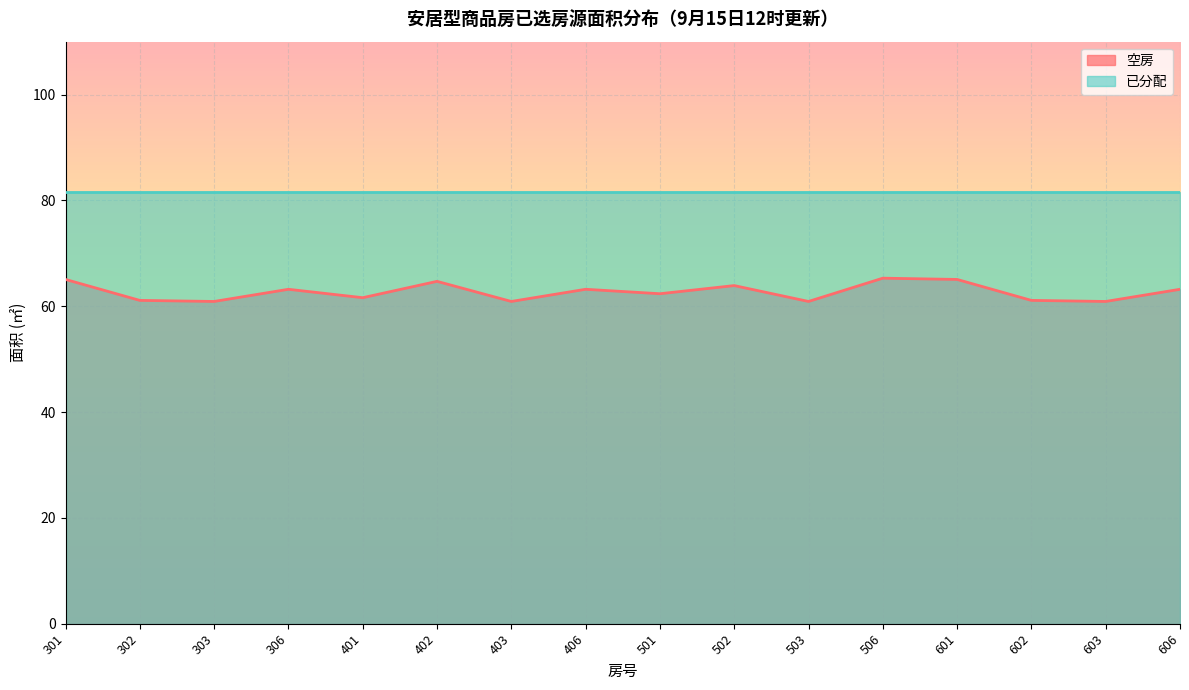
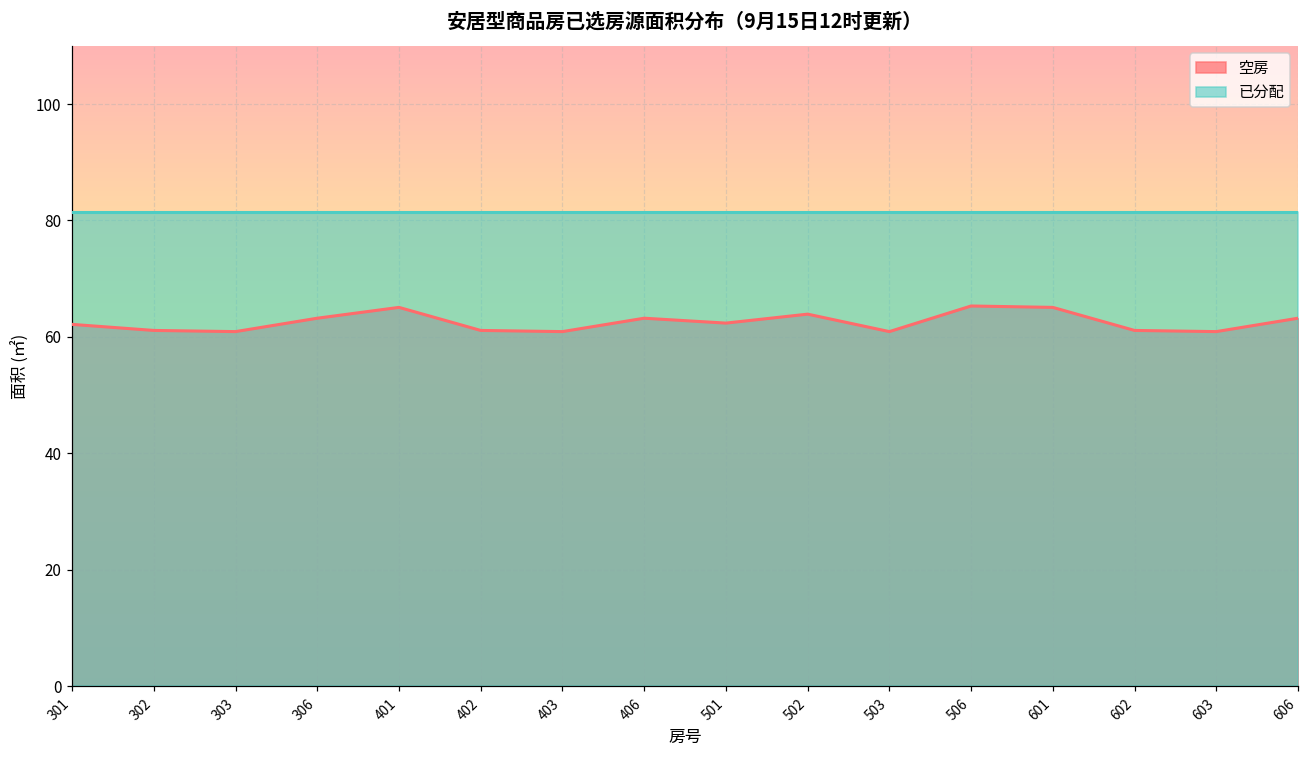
  {
    "空房": {
-     "301": 65,
+     "301": 62,
      "302": 61,
      "303": 61,
      "306": 63,
-     "401": 62,
-     "402": 65,
+     "401": 65,
+     "402": 61,
      "403": 61,
      "406": 63,
      "501": 62,
      "502": 64,
      "503": 61,
      "506": 65,
      "601": 65,
      "602": 61,
      "603": 61,
      "606": 63
    },
    "已分配": {
      "301": 82,
      "302": 82,
      "303": 82,
      "306": 82,
      "401": 82,
      "402": 82,
      "403": 82,
      "406": 82,
      "501": 82,
      "502": 82,
      "503": 82,
      "506": 82,
      "601": 82,
      "602": 82,
      "603": 82,
      "606": 82
    }
  }
